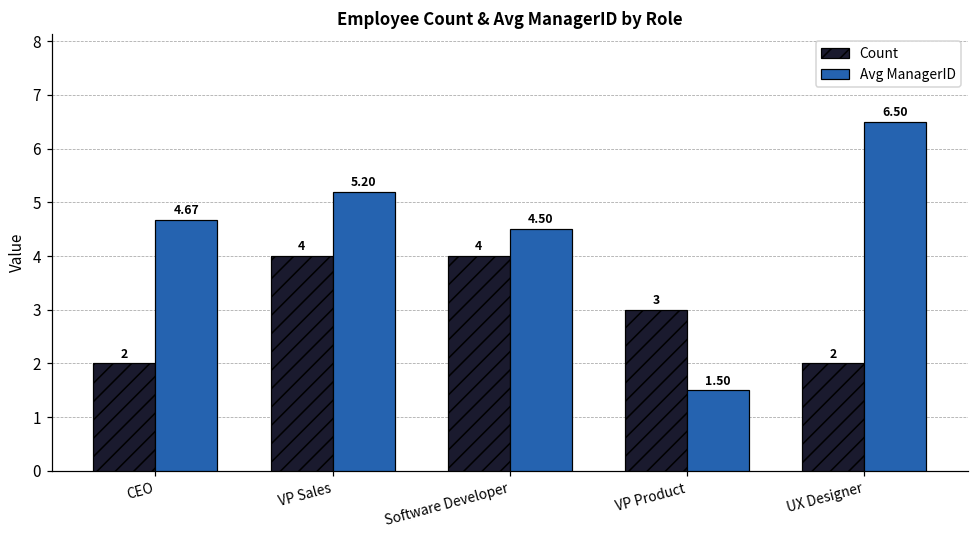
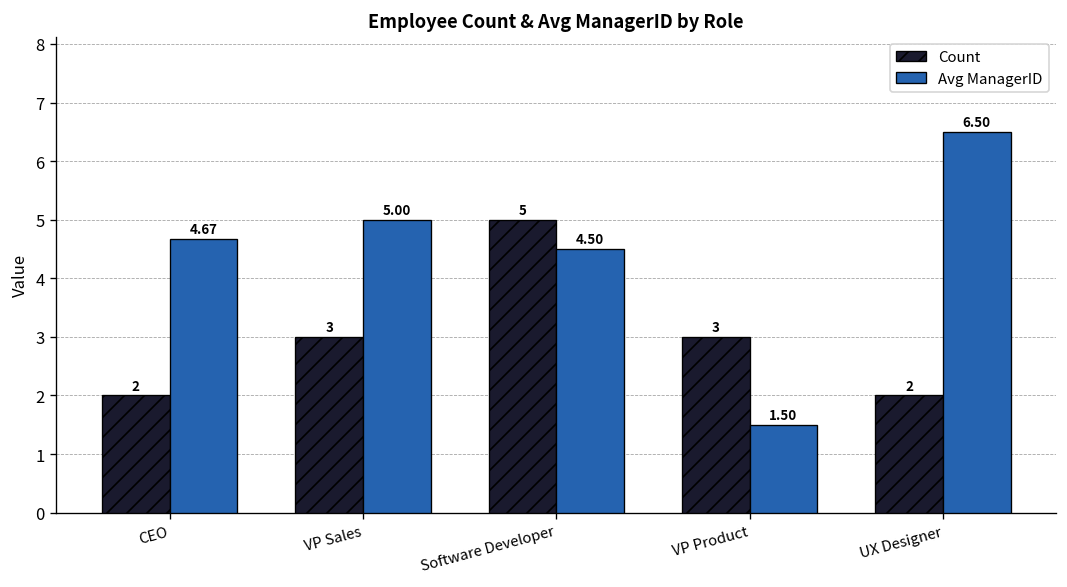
  {
    "Count": {
      "CEO": 2,
-     "VP Sales": 4,
-     "Software Developer": 4,
+     "VP Sales": 3,
+     "Software Developer": 5,
      "VP Product": 3,
      "UX Designer": 2
    },
    "Avg ManagerID": {
      "CEO": 4.67,
-     "VP Sales": 5.20,
+     "VP Sales": 5.00,
      "Software Developer": 4.50,
      "VP Product": 1.50,
      "UX Designer": 6.50
    }
  }
